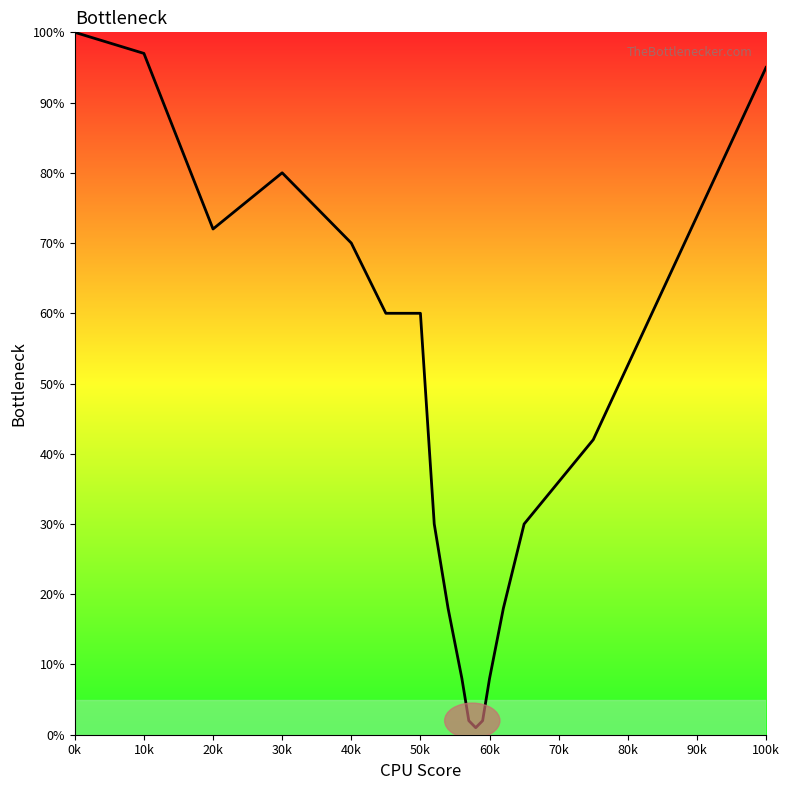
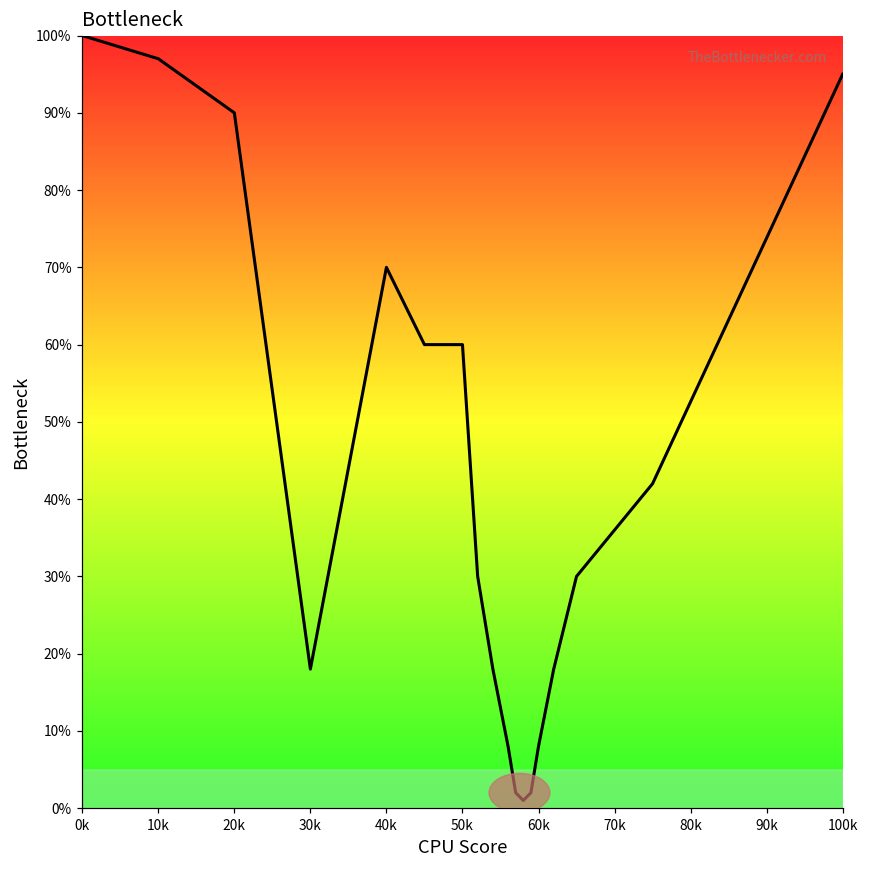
  {
    "0k": "100%",
    "10k": "97%",
-   "20k": "72%",
-   "30k": "80%",
+   "20k": "90%",
+   "30k": "18%",
    "40k": "70%",
    "50k": "60%",
    "60k": "8%",
    "100k": "95%"
  }
